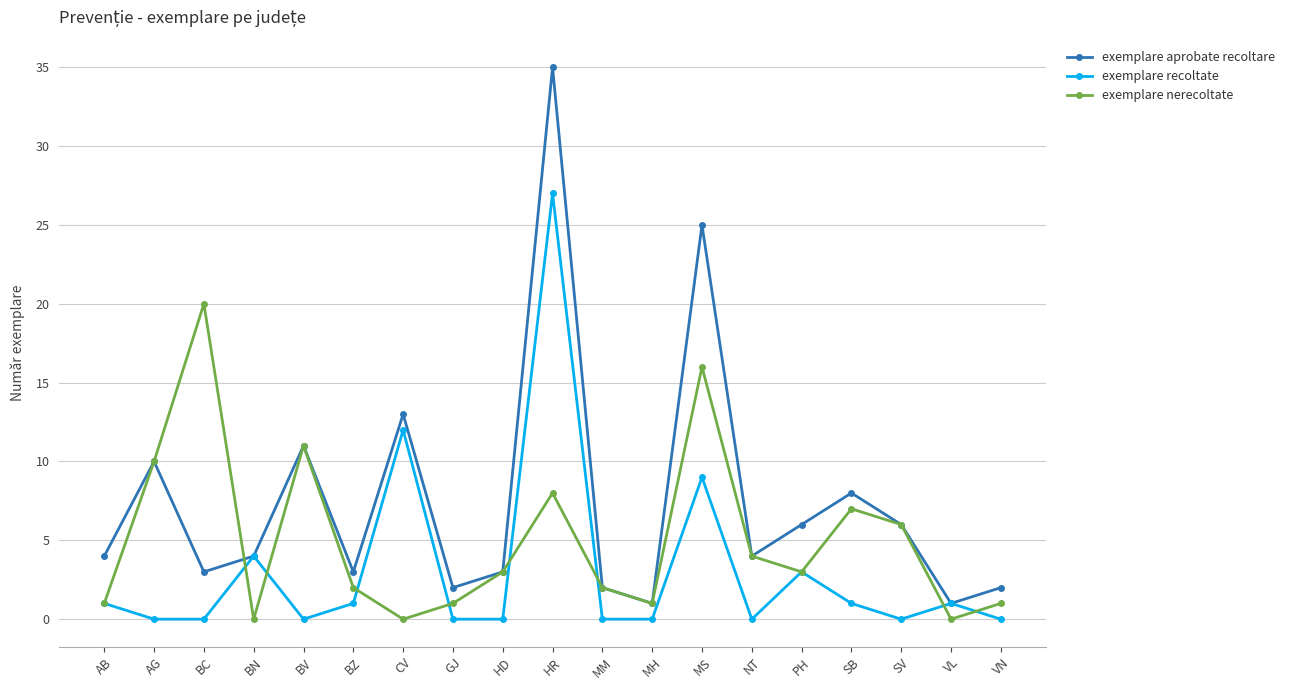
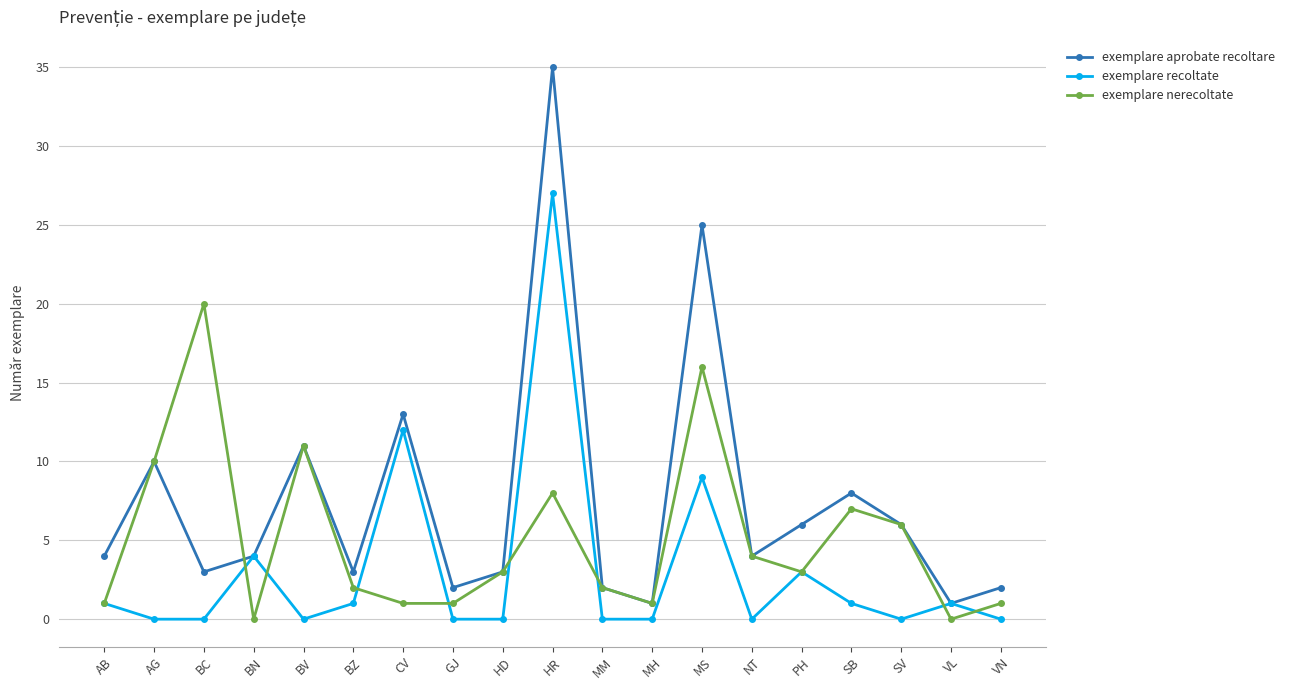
  {
    "exemplare aprobate recoltare": {
      "AB": 4,
      "BC": 3,
      "BZ": 3,
      "CV": 13,
      "GJ": 2,
      "HR": 35,
      "MS": 25,
      "PH": 6,
      "SB": 8,
      "VN": 2
    },
    "exemplare recoltate": {
      "AG": 0,
      "BC": 0,
      "BV": 0,
      "BZ": 1,
      "CV": 12,
      "GJ": 0,
      "HD": 0,
      "HR": 27,
      "MM": 0,
      "MH": 0,
      "MS": 9,
      "NT": 0,
      "SB": 1,
      "SV": 0,
      "VN": 0
    },
    "exemplare nerecoltate": {
      "BC": 20,
      "BN": 0,
      "BZ": 2,
-     "CV": 0,
+     "CV": 1,
      "GJ": 1,
      "HR": 8,
      "MS": 16,
      "SB": 7,
      "VL": 0,
      "VN": 1
    }
  }
